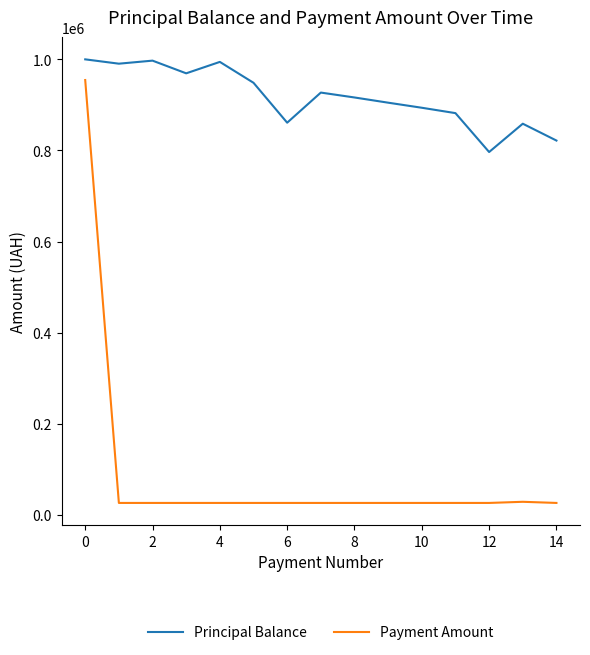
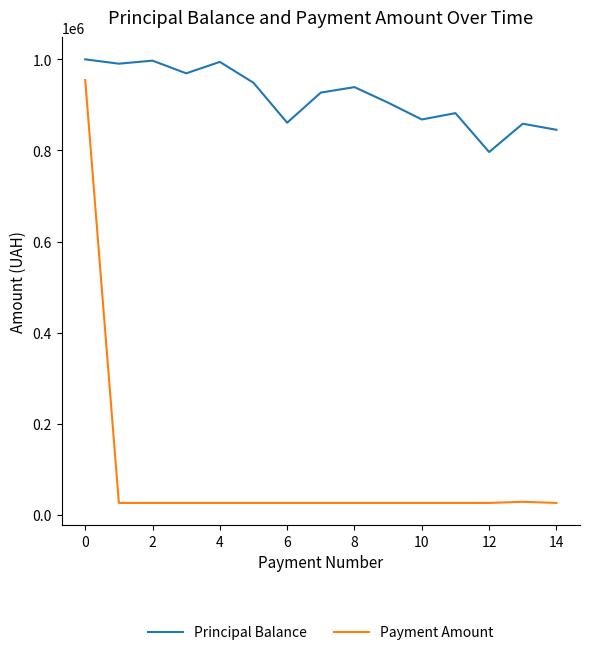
  {
    "Principal Balance": {
      "0": 1000000,
      "2": 1000000,
      "4": 990000,
      "6": 860000,
-     "8": 920000,
-     "10": 890000,
+     "8": 940000,
+     "10": 870000,
      "12": 800000,
-     "14": 820000
+     "14": 850000
    },
    "Payment Amount": {
      "0": 950000,
      "2": 30000,
      "4": 30000,
      "6": 30000,
      "8": 30000,
      "10": 30000,
      "12": 30000,
      "14": 30000
    }
  }
